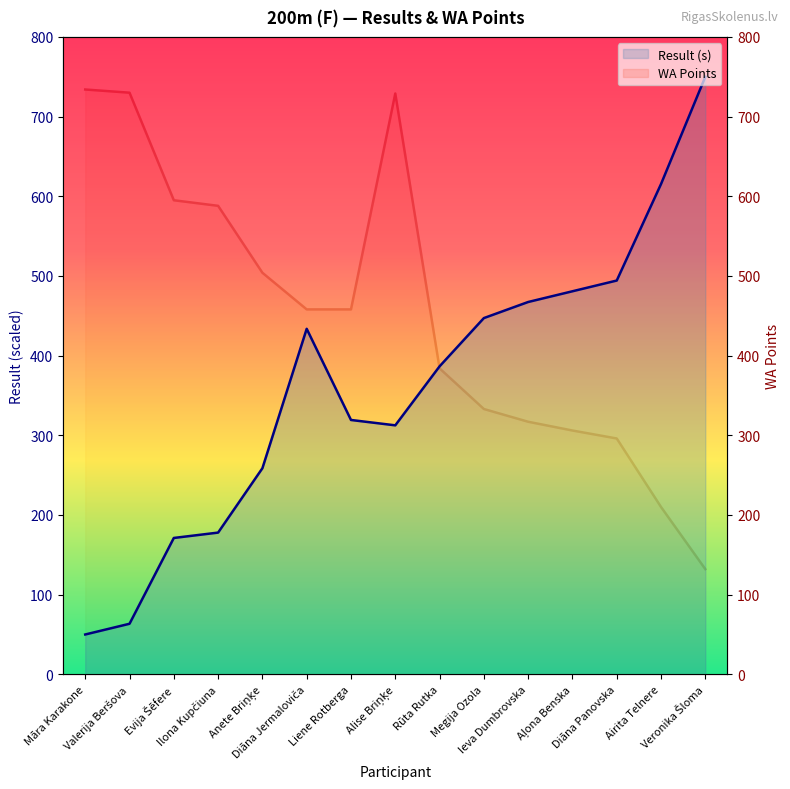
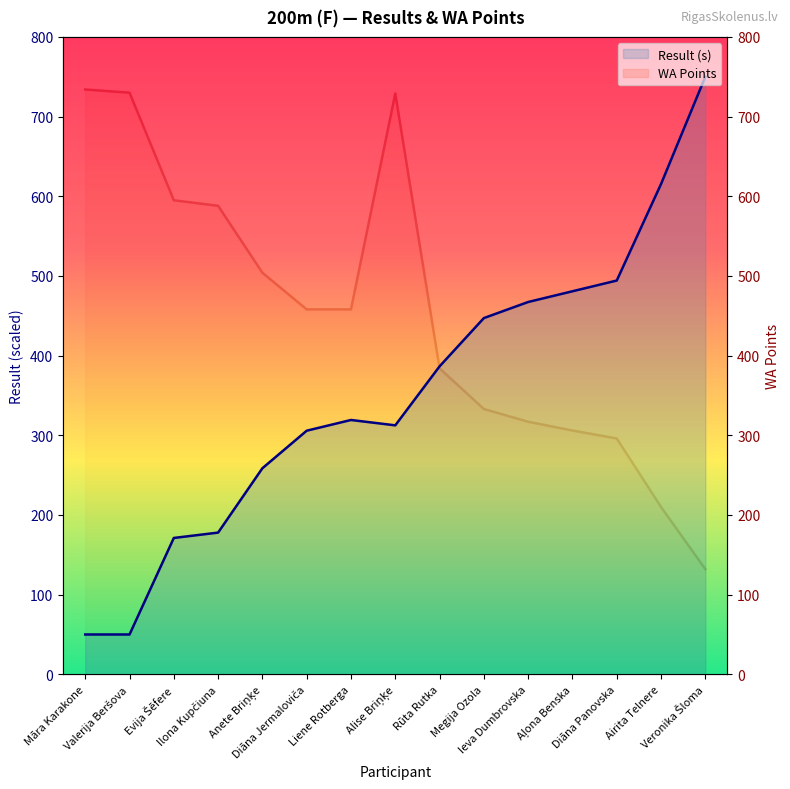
  {
    "Result (s)": {
      "Māra Karakone": 50,
-     "Valerija Beršova": 60,
+     "Valerija Beršova": 50,
      "Evija Šēfere": 170,
      "Ilona Kupčiuna": 180,
      "Anete Briņķe": 260,
-     "Diāna Jermaloviča": 430,
+     "Diāna Jermaloviča": 310,
      "Liene Rotberga": 320,
      "Alise Briņķe": 310,
      "Rūta Rutka": 390,
      "Megija Ozola": 450,
      "Ieva Dumbrovska": 470,
      "Aļona Benska": 480,
      "Diāna Panovska": 490,
      "Airita Telnere": 620
    },
    "WA Points": {
      "Māra Karakone": 730,
      "Valerija Beršova": 730,
      "Evija Šēfere": 600,
      "Ilona Kupčiuna": 590,
      "Anete Briņķe": 500,
      "Diāna Jermaloviča": 460,
      "Liene Rotberga": 460,
      "Alise Briņķe": 730,
      "Rūta Rutka": 380,
      "Megija Ozola": 330,
      "Ieva Dumbrovska": 320,
      "Aļona Benska": 310,
      "Diāna Panovska": 300,
      "Airita Telnere": 210,
      "Veronika Šloma": 130
    }
  }
